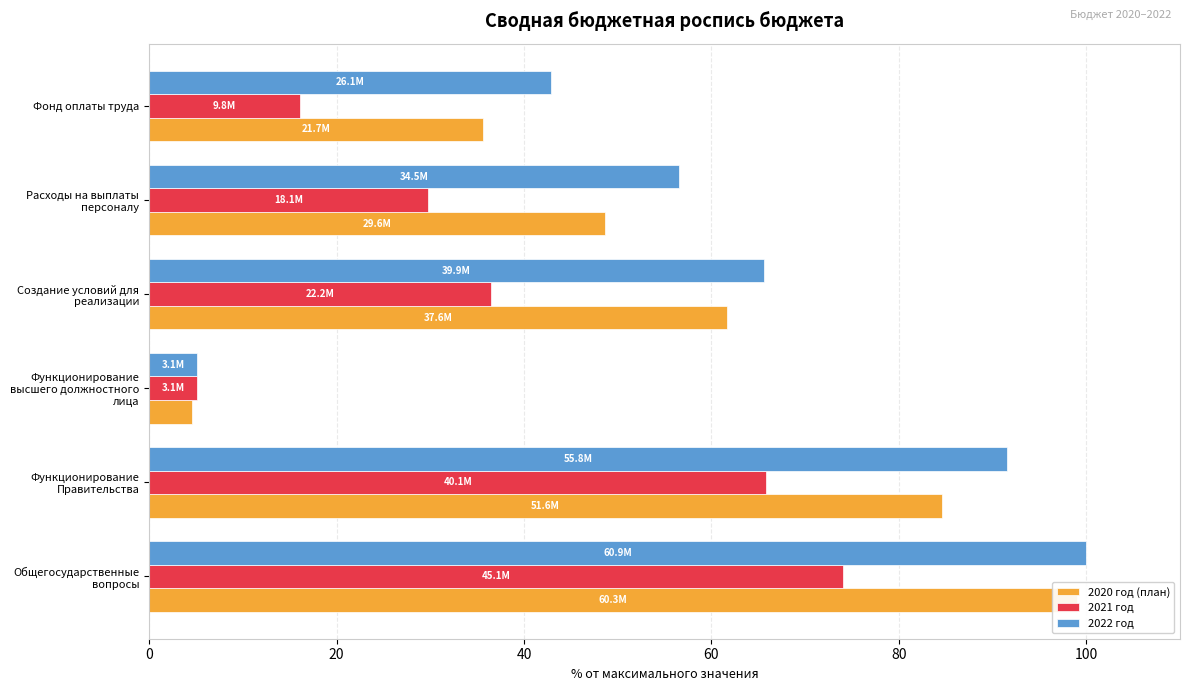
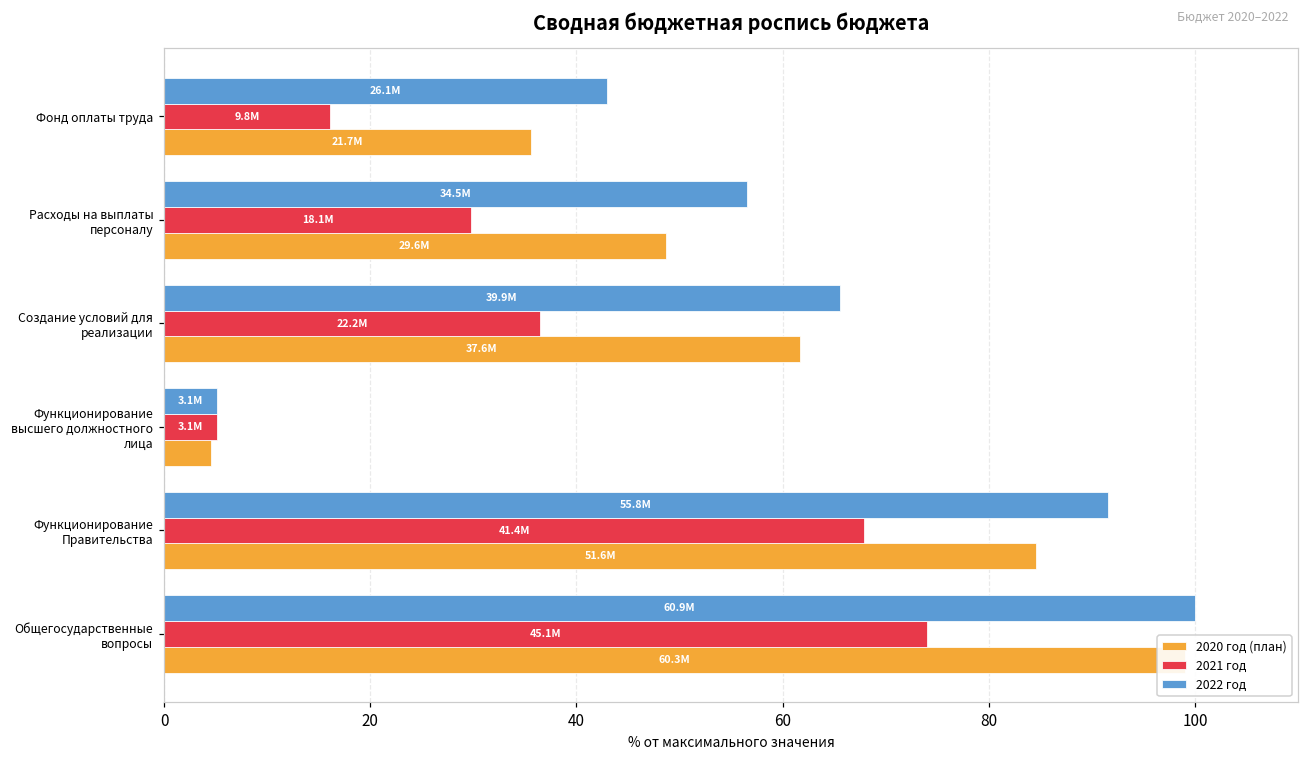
  {
    "2020 год (план)": {
      "Функционирование высшего должностного лица": "5"
    },
    "2021 год": {
-     "Функционирование Правительства": "40.1M"
+     "Функционирование Правительства": "41.4M"
    }
  }
